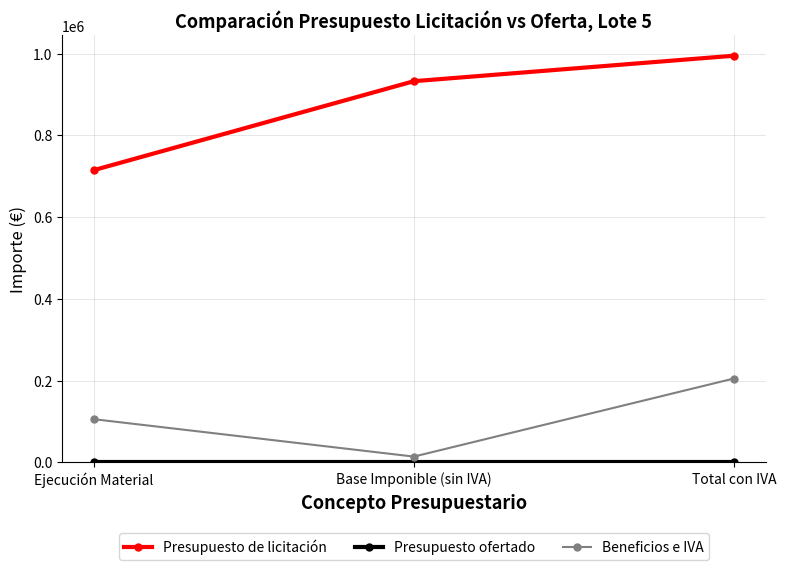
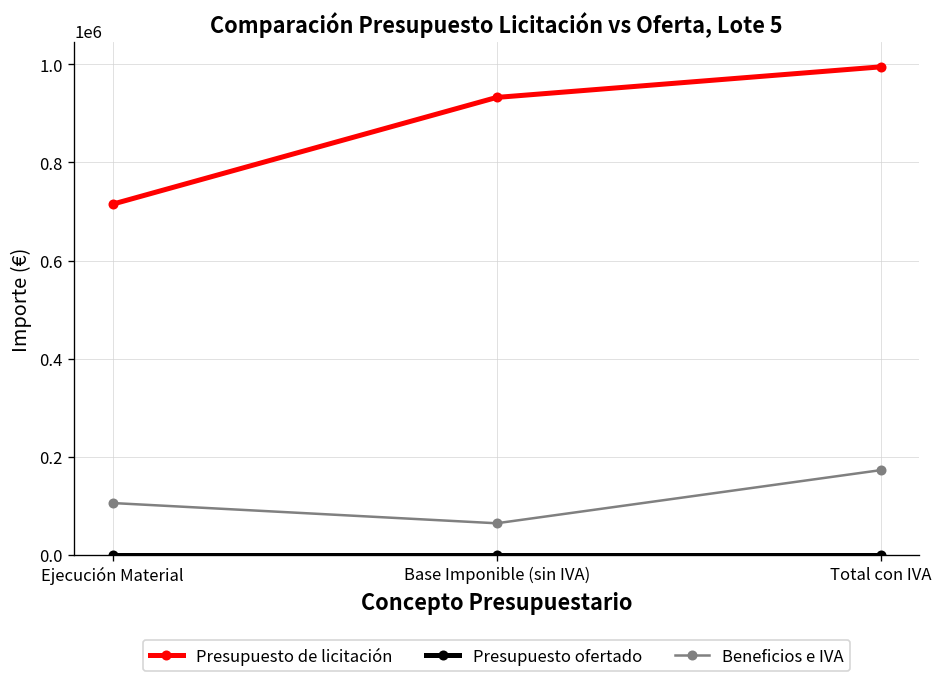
  {
    "Presupuesto de licitación": {
      "Ejecución Material": 710000,
      "Base Imponible (sin IVA)": 930000,
      "Total con IVA": 990000
    },
    "Presupuesto ofertado": {
      "Ejecución Material": 0,
      "Base Imponible (sin IVA)": 0,
      "Total con IVA": 0
    },
    "Beneficios e IVA": {
      "Ejecución Material": 110000,
-     "Base Imponible (sin IVA)": 10000,
-     "Total con IVA": 210000
+     "Base Imponible (sin IVA)": 60000,
+     "Total con IVA": 170000
    }
  }
